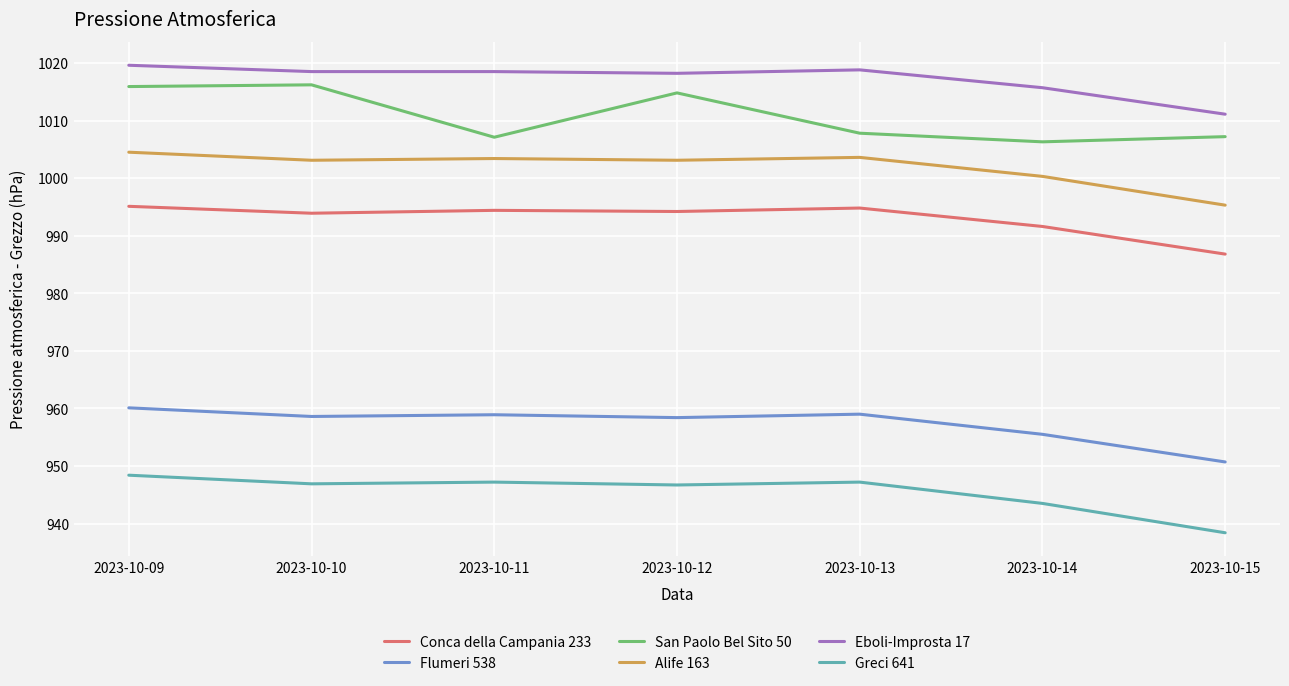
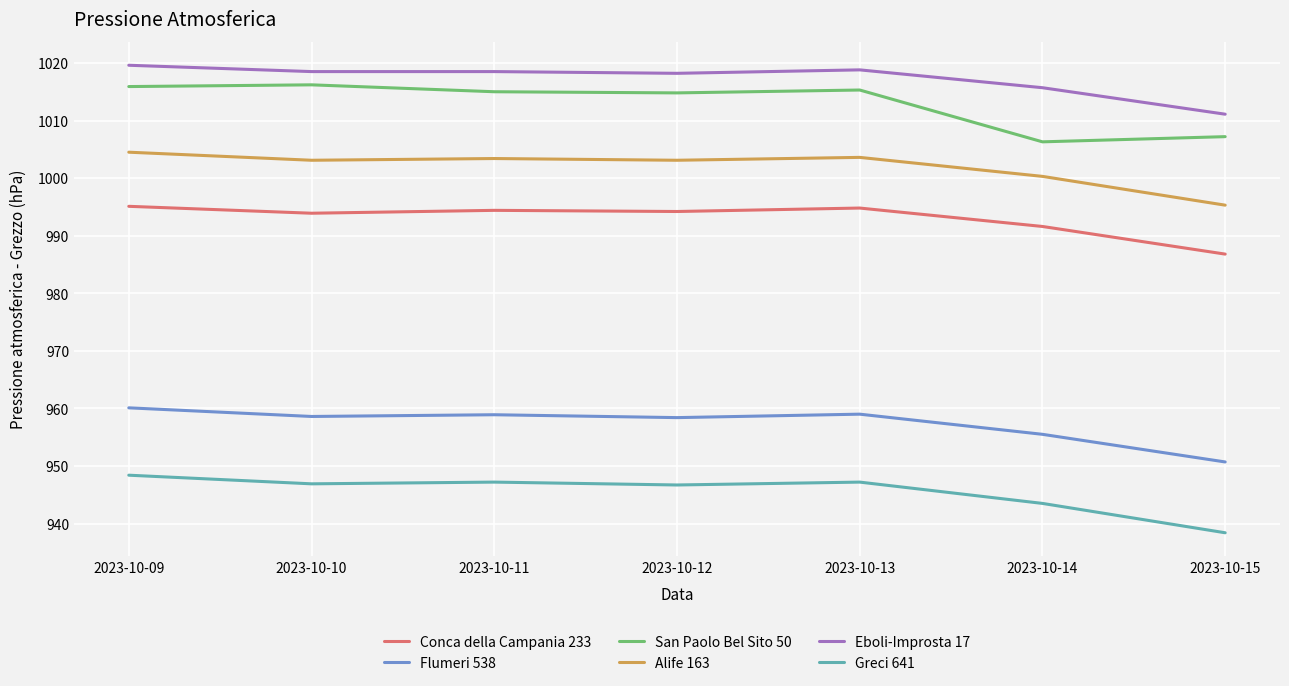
  {
    "San Paolo Bel Sito 50": {
      "2023-10-09": 1016,
      "2023-10-10": 1016,
-     "2023-10-11": 1007,
+     "2023-10-11": 1015,
      "2023-10-12": 1015,
-     "2023-10-13": 1008,
+     "2023-10-13": 1015,
      "2023-10-14": 1006,
      "2023-10-15": 1007
    }
  }
